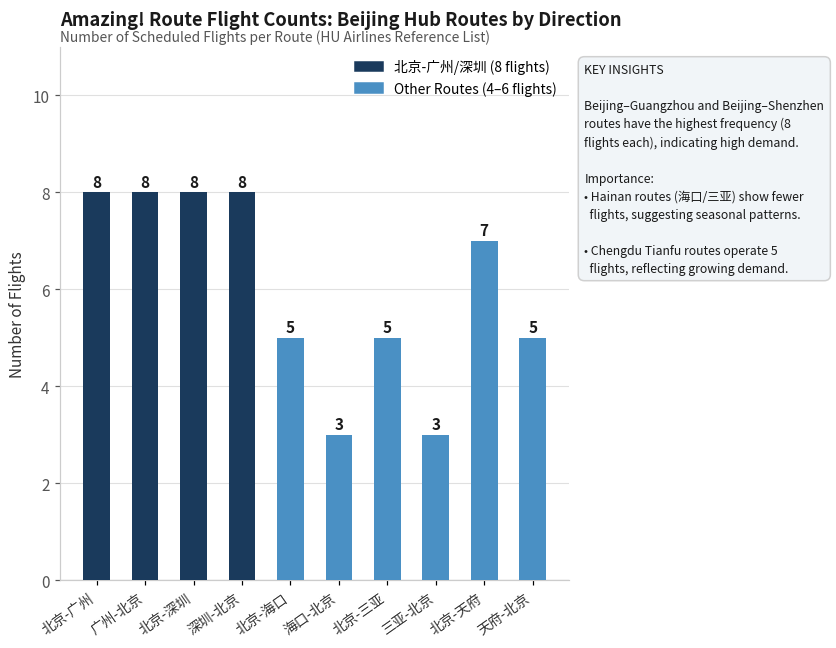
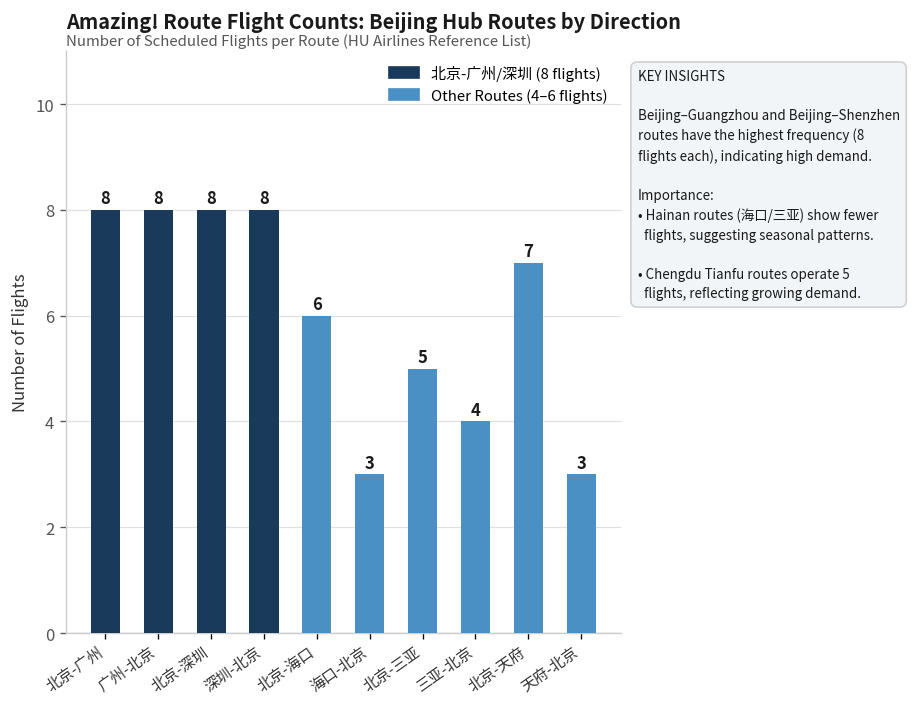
  {
    "北京-广州": 8,
    "广州-北京": 8,
    "北京-深圳": 8,
    "深圳-北京": 8,
-   "北京-海口": 5,
+   "北京-海口": 6,
    "海口-北京": 3,
    "北京-三亚": 5,
-   "三亚-北京": 3,
+   "三亚-北京": 4,
    "北京-天府": 7,
-   "天府-北京": 5
+   "天府-北京": 3
  }
